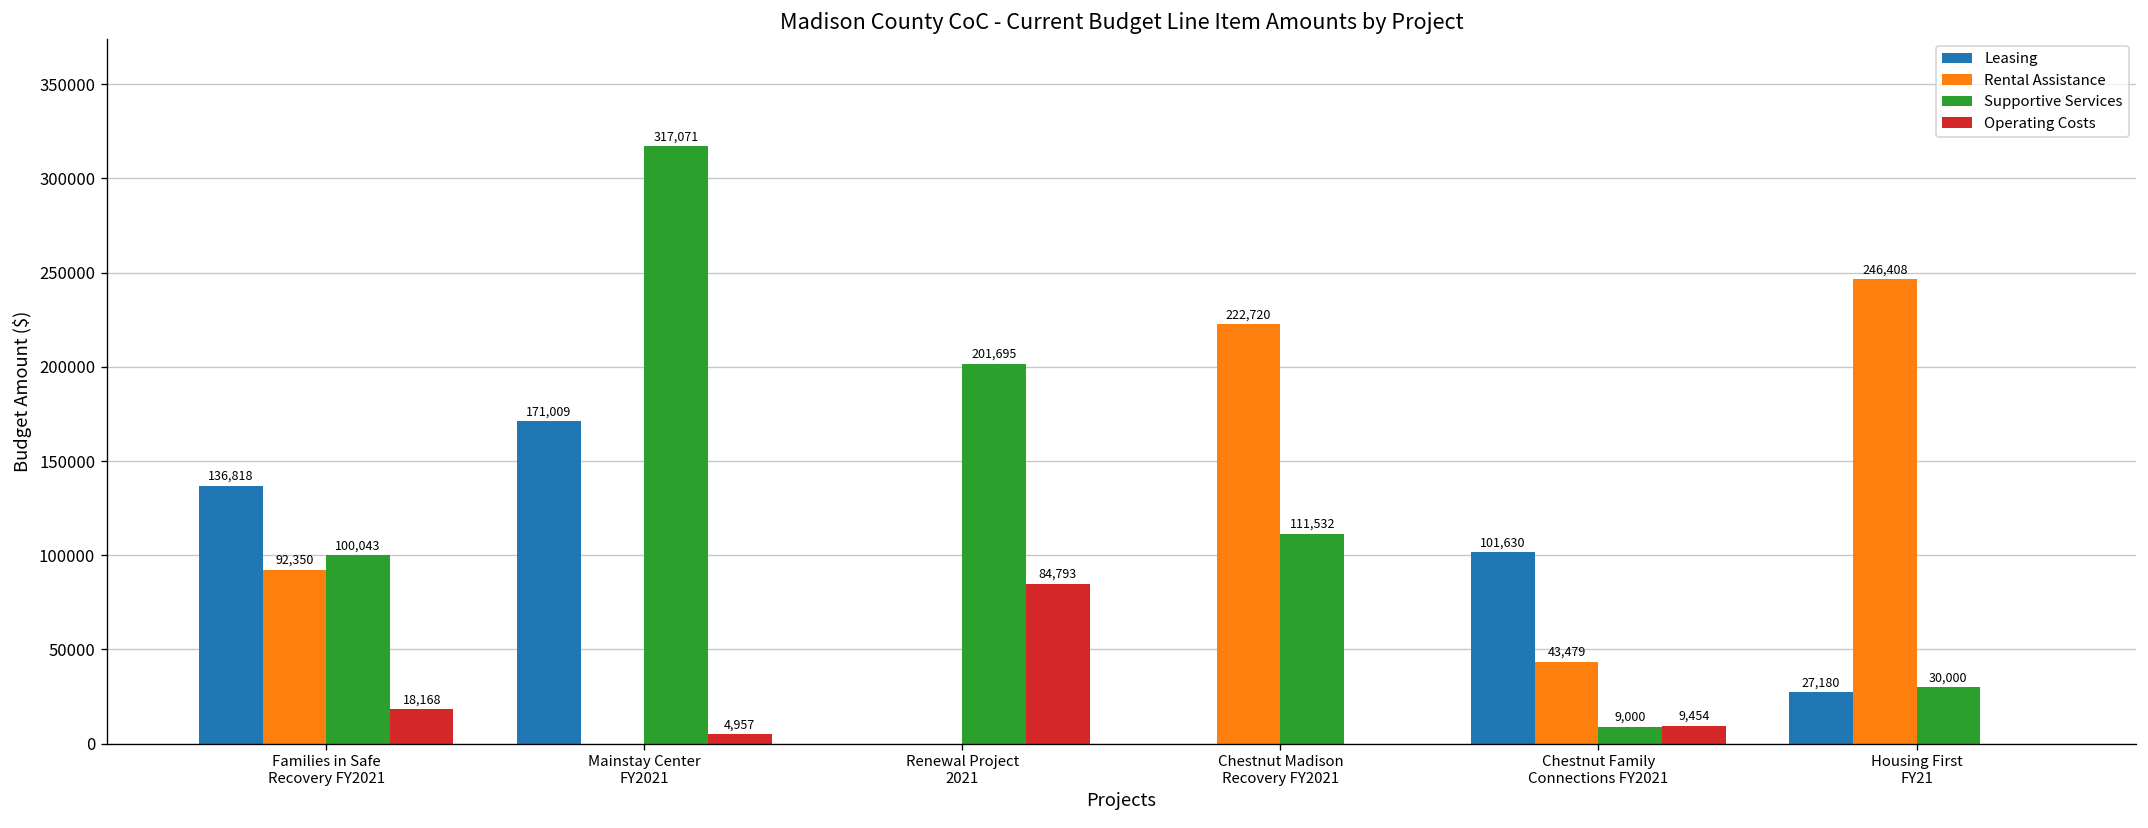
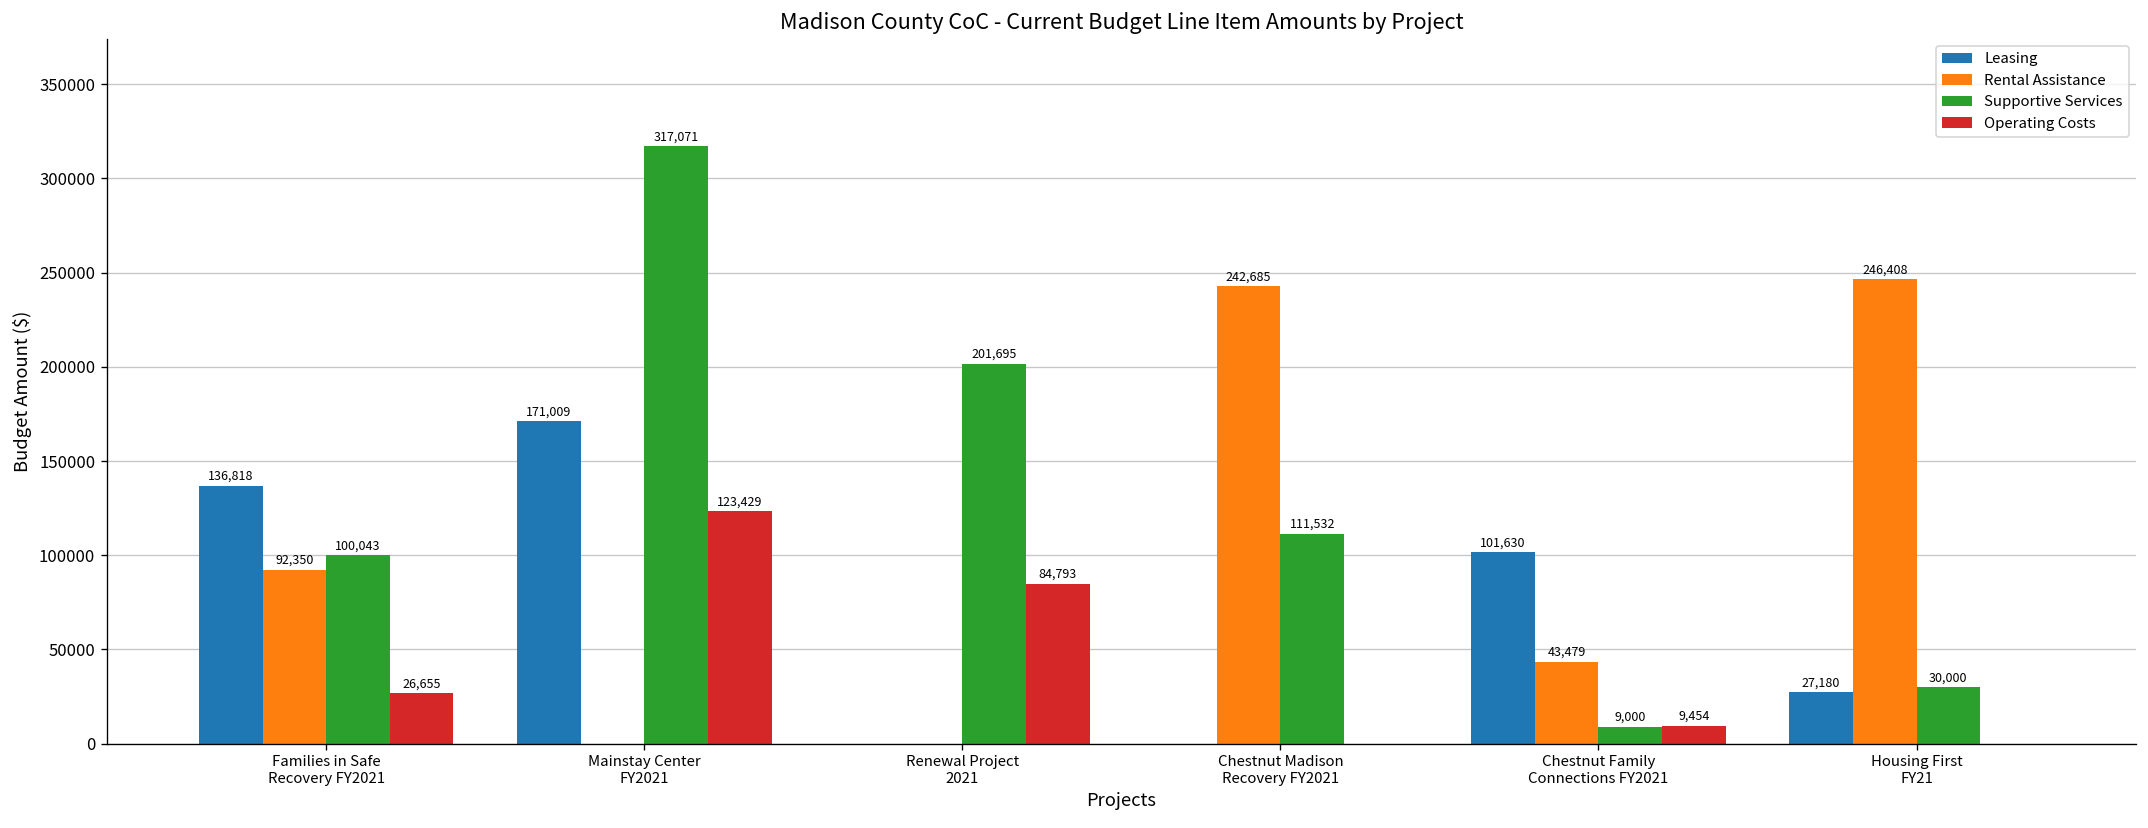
  {
    "Leasing": {
      "Families in Safe Recovery FY2021": "136,818",
      "Mainstay Center FY2021": "171,009",
      "Chestnut Family Connections FY2021": "101,630",
      "Housing First FY21": "27,180"
    },
    "Rental Assistance": {
      "Families in Safe Recovery FY2021": "92,350",
-     "Chestnut Madison Recovery FY2021": "222,720",
+     "Chestnut Madison Recovery FY2021": "242,685",
      "Chestnut Family Connections FY2021": "43,479",
      "Housing First FY21": "246,408"
    },
    "Supportive Services": {
      "Families in Safe Recovery FY2021": "100,043",
      "Mainstay Center FY2021": "317,071",
      "Renewal Project 2021": "201,695",
      "Chestnut Madison Recovery FY2021": "111,532",
      "Chestnut Family Connections FY2021": "9,000",
      "Housing First FY21": "30,000"
    },
    "Operating Costs": {
-     "Families in Safe Recovery FY2021": "18,168",
-     "Mainstay Center FY2021": "4,957",
+     "Families in Safe Recovery FY2021": "26,655",
+     "Mainstay Center FY2021": "123,429",
      "Renewal Project 2021": "84,793",
      "Chestnut Family Connections FY2021": "9,454"
    }
  }
